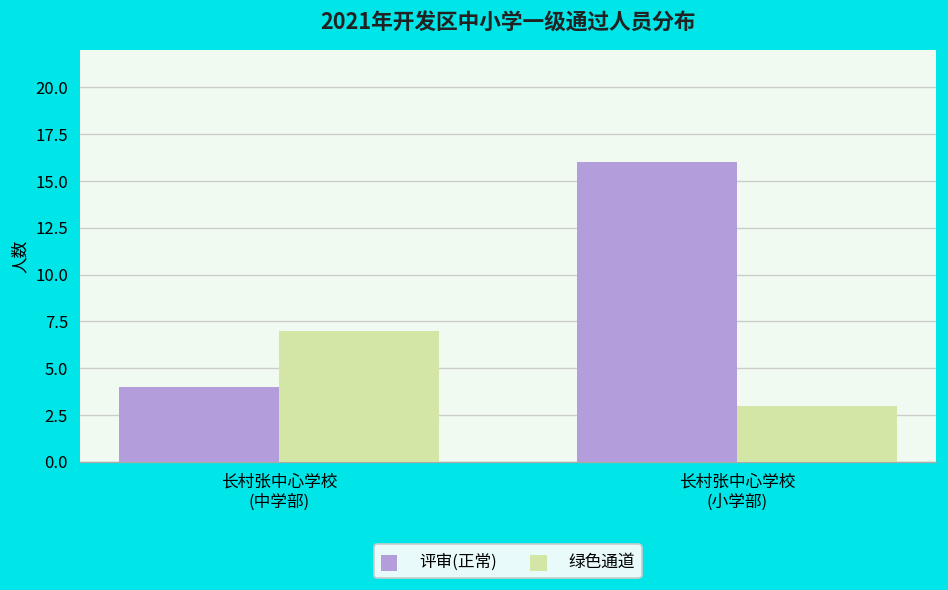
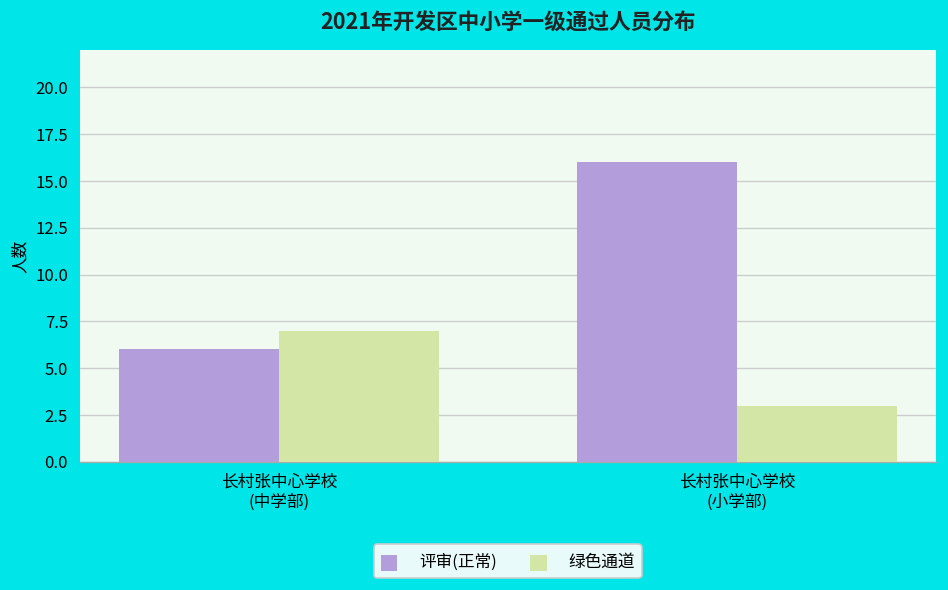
  {
    "评审(正常)": {
-     "长村张中心学校 (中学部)": 4,
+     "长村张中心学校 (中学部)": 6,
      "长村张中心学校 (小学部)": 16
    },
    "绿色通道": {
      "长村张中心学校 (中学部)": 7,
      "长村张中心学校 (小学部)": 3
    }
  }
